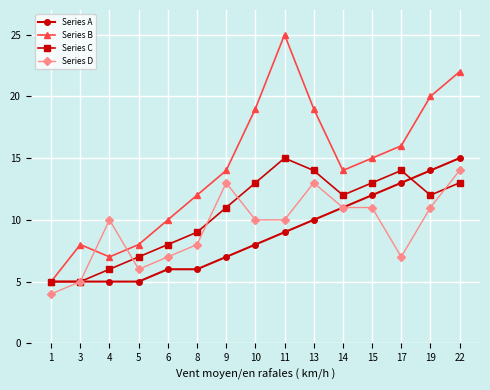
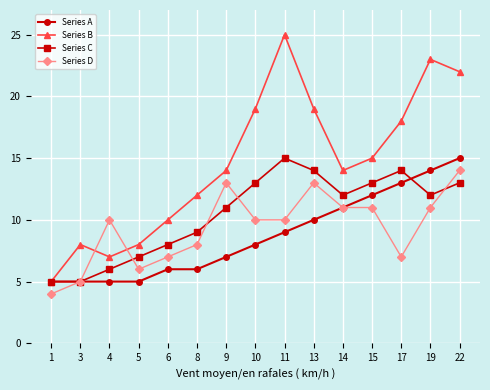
  {
    "Series B": {
      "3": 8,
      "4": 7,
      "5": 8,
      "6": 10,
      "8": 12,
      "9": 14,
      "10": 19,
      "11": 25,
      "13": 19,
      "14": 14,
      "15": 15,
-     "17": 16,
-     "19": 20,
+     "17": 18,
+     "19": 23,
      "22": 22
    },
    "Series D": {
      "1": 4,
      "4": 10,
      "5": 6,
      "6": 7,
      "8": 8,
      "9": 13,
      "10": 10,
      "11": 10,
      "13": 13,
      "15": 11,
      "17": 7,
      "19": 11,
      "22": 14
    }
  }
